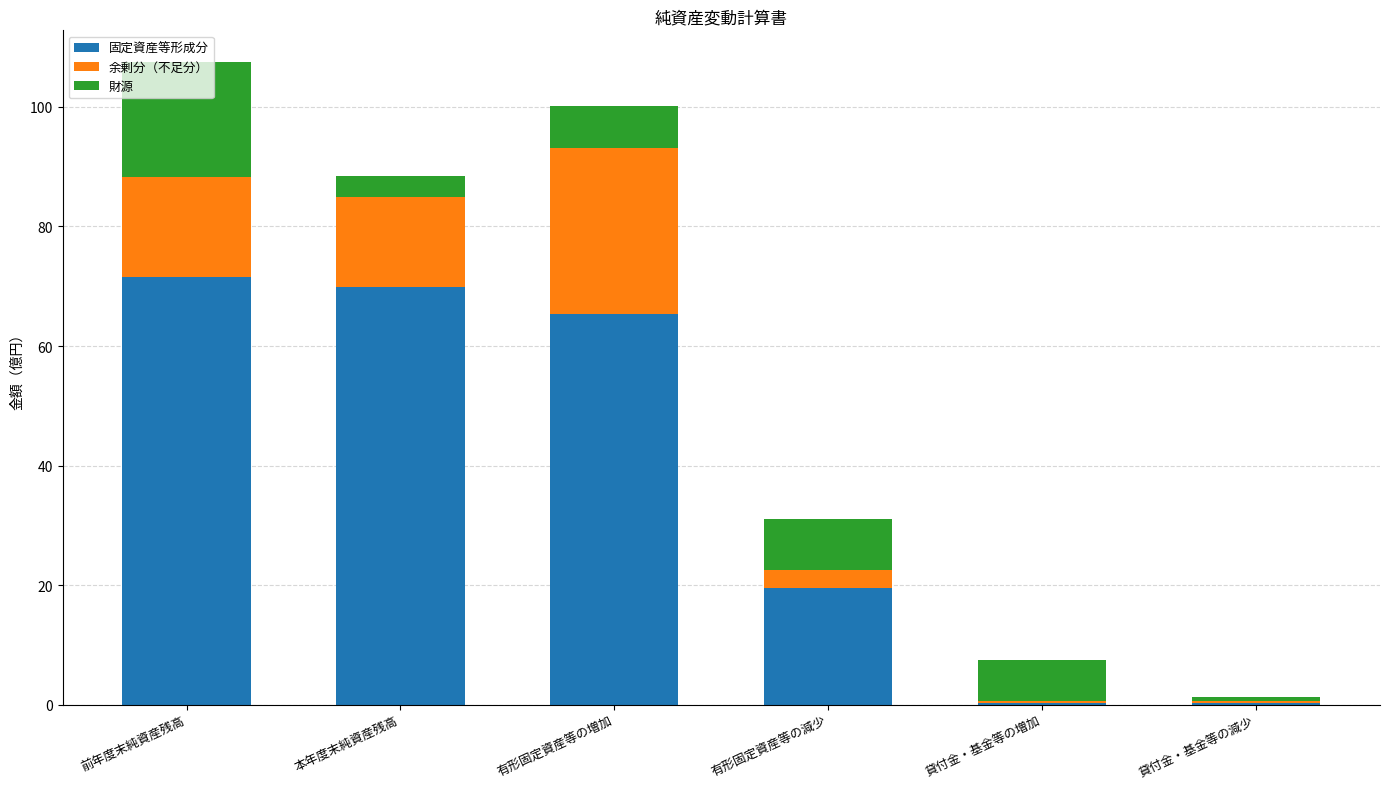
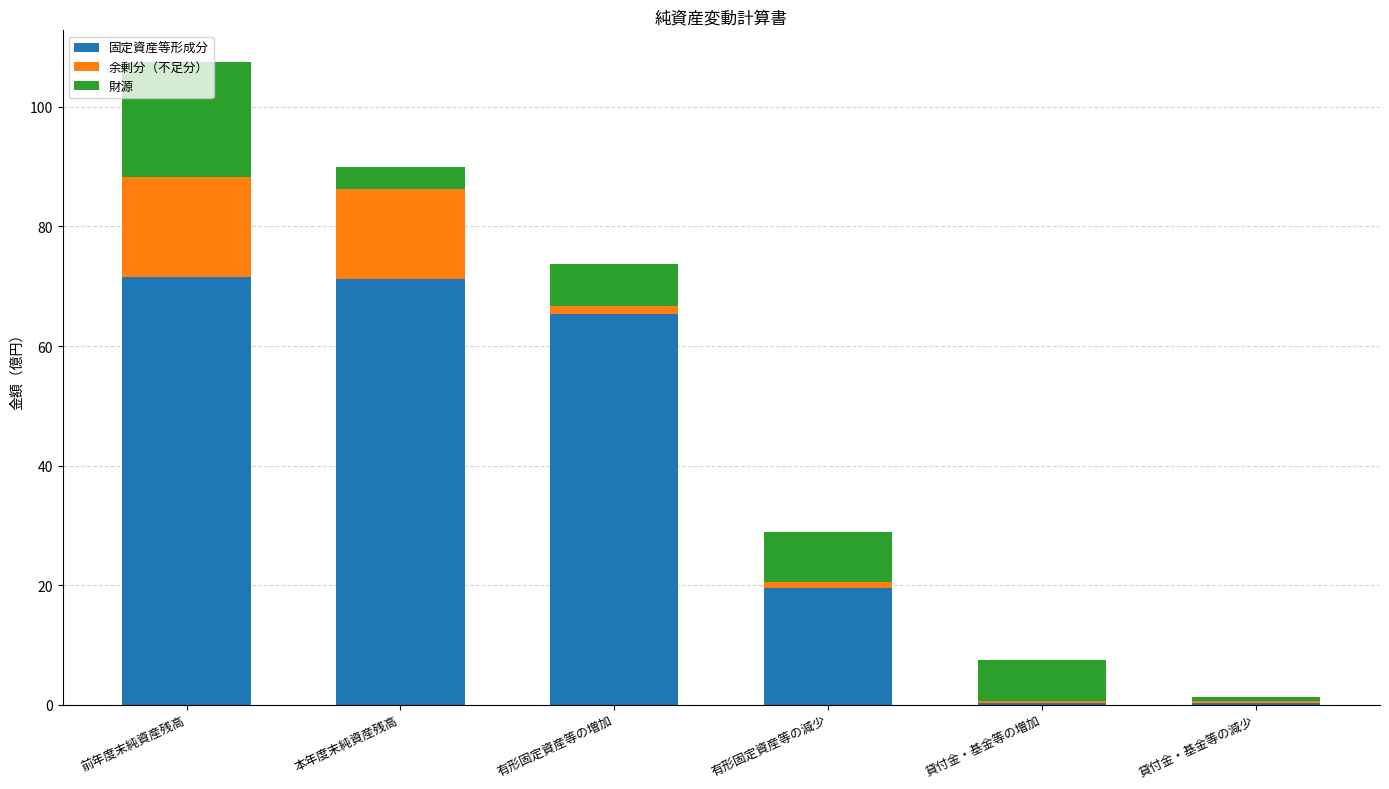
  {
    "固定資産等形成分": {
      "前年度末純資産残高": 72,
-     "本年度末純資産残高": 70,
+     "本年度末純資産残高": 71,
      "有形固定資産等の増加": 65,
      "有形固定資産等の減少": 20
    },
    "余剰分（不足分）": {
      "前年度末純資産残高": 17,
      "本年度末純資産残高": 15,
-     "有形固定資産等の増加": 28,
-     "有形固定資産等の減少": 3
+     "有形固定資産等の増加": 1,
+     "有形固定資産等の減少": 1
    },
    "財源": {
      "本年度末純資産残高": 4,
      "有形固定資産等の増加": 7,
      "有形固定資産等の減少": 8,
      "貸付金・基金等の増加": 7,
      "貸付金・基金等の減少": 1
    }
  }
